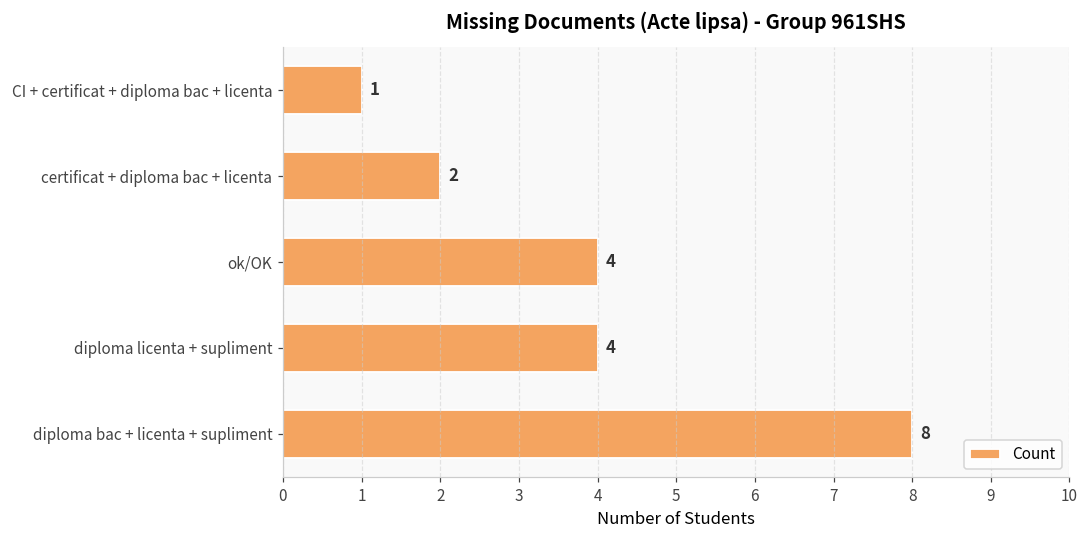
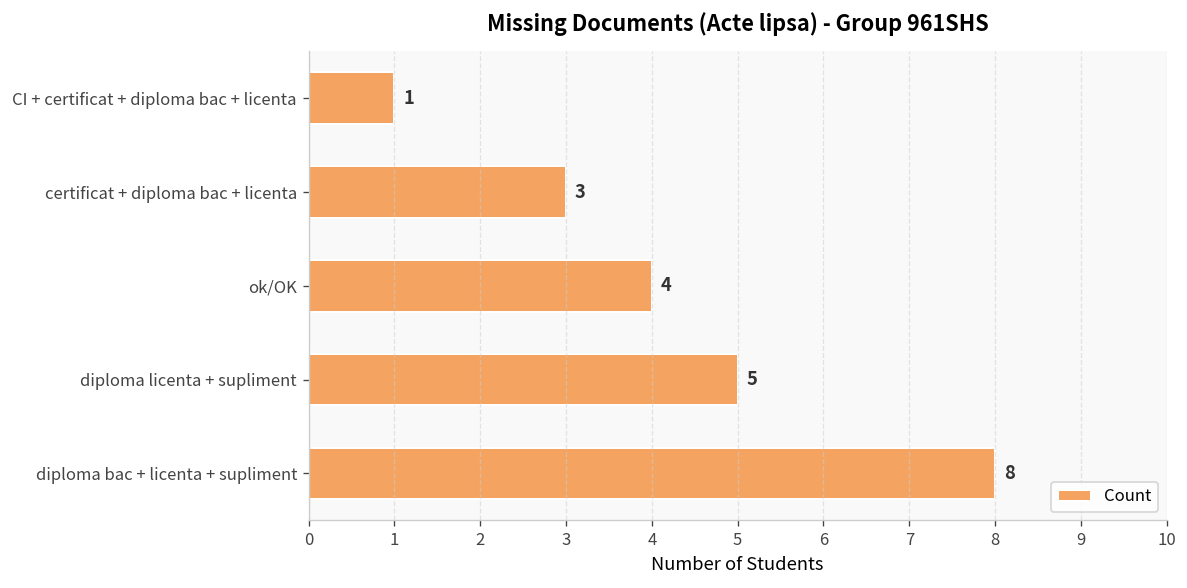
  {
    "CI + certificat + diploma bac + licenta": 1,
-   "certificat + diploma bac + licenta": 2,
+   "certificat + diploma bac + licenta": 3,
    "ok/OK": 4,
-   "diploma licenta + supliment": 4,
+   "diploma licenta + supliment": 5,
    "diploma bac + licenta + supliment": 8
  }
